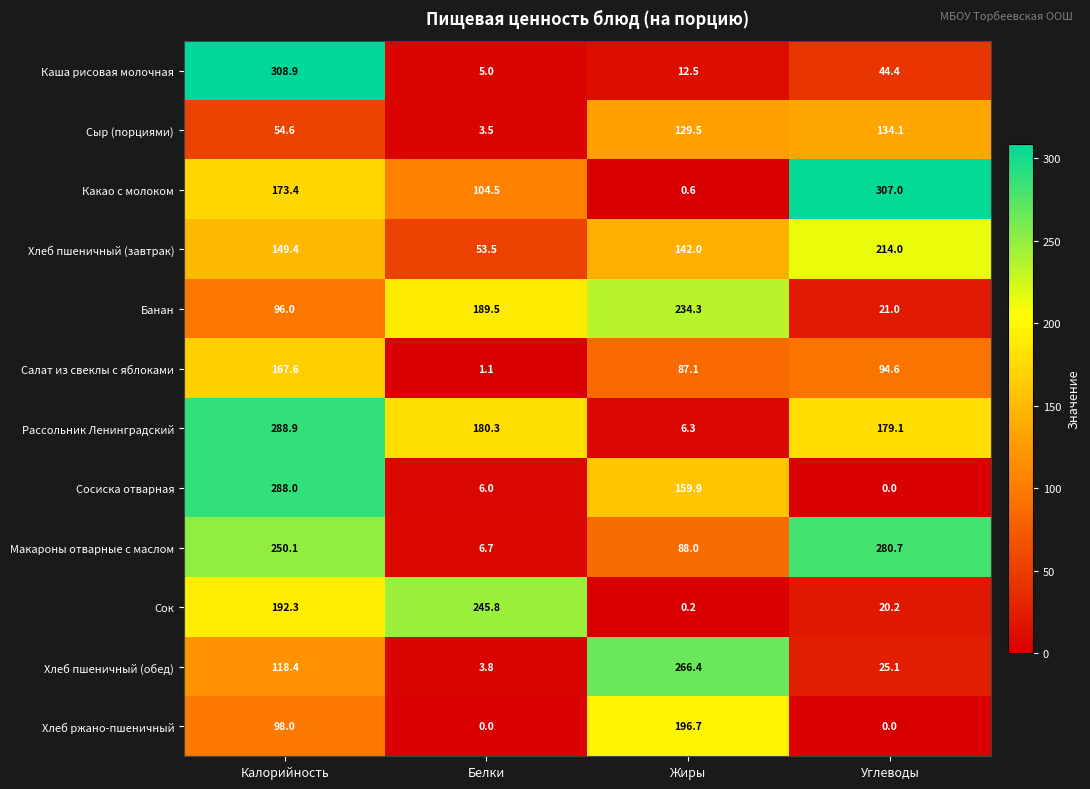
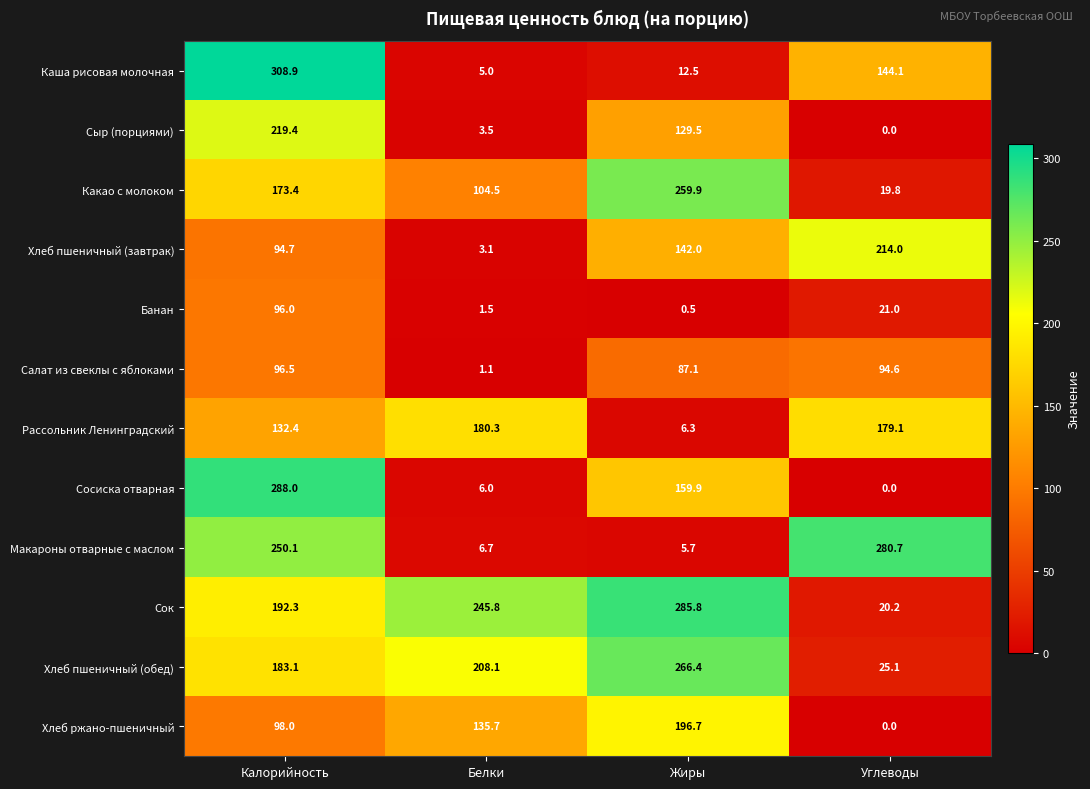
  {
    "Каша рисовая молочная": {
      "Калорийность": 308.9,
      "Белки": 5.0,
      "Жиры": 12.5,
-     "Углеводы": 44.4
+     "Углеводы": 144.1
    },
    "Сыр (порциями)": {
-     "Калорийность": 54.6,
+     "Калорийность": 219.4,
      "Белки": 3.5,
      "Жиры": 129.5,
-     "Углеводы": 134.1
+     "Углеводы": 0.0
    },
    "Какао с молоком": {
      "Калорийность": 173.4,
      "Белки": 104.5,
-     "Жиры": 0.6,
-     "Углеводы": 307.0
+     "Жиры": 259.9,
+     "Углеводы": 19.8
    },
    "Хлеб пшеничный (завтрак)": {
-     "Калорийность": 149.4,
-     "Белки": 53.5,
+     "Калорийность": 94.7,
+     "Белки": 3.1,
      "Жиры": 142.0,
      "Углеводы": 214.0
    },
    "Банан": {
      "Калорийность": 96.0,
-     "Белки": 189.5,
-     "Жиры": 234.3,
+     "Белки": 1.5,
+     "Жиры": 0.5,
      "Углеводы": 21.0
    },
    "Салат из свеклы с яблоками": {
-     "Калорийность": 167.6,
+     "Калорийность": 96.5,
      "Белки": 1.1,
      "Жиры": 87.1,
      "Углеводы": 94.6
    },
    "Рассольник Ленинградский": {
-     "Калорийность": 288.9,
+     "Калорийность": 132.4,
      "Белки": 180.3,
      "Жиры": 6.3,
      "Углеводы": 179.1
    },
    "Сосиска отварная": {
      "Калорийность": 288.0,
      "Белки": 6.0,
      "Жиры": 159.9,
      "Углеводы": 0.0
    },
    "Макароны отварные с маслом": {
      "Калорийность": 250.1,
      "Белки": 6.7,
-     "Жиры": 88.0,
+     "Жиры": 5.7,
      "Углеводы": 280.7
    },
    "Сок": {
      "Калорийность": 192.3,
      "Белки": 245.8,
-     "Жиры": 0.2,
+     "Жиры": 285.8,
      "Углеводы": 20.2
    },
    "Хлеб пшеничный (обед)": {
-     "Калорийность": 118.4,
-     "Белки": 3.8,
+     "Калорийность": 183.1,
+     "Белки": 208.1,
      "Жиры": 266.4,
      "Углеводы": 25.1
    },
    "Хлеб ржано-пшеничный": {
      "Калорийность": 98.0,
-     "Белки": 0.0,
+     "Белки": 135.7,
      "Жиры": 196.7,
      "Углеводы": 0.0
    }
  }
